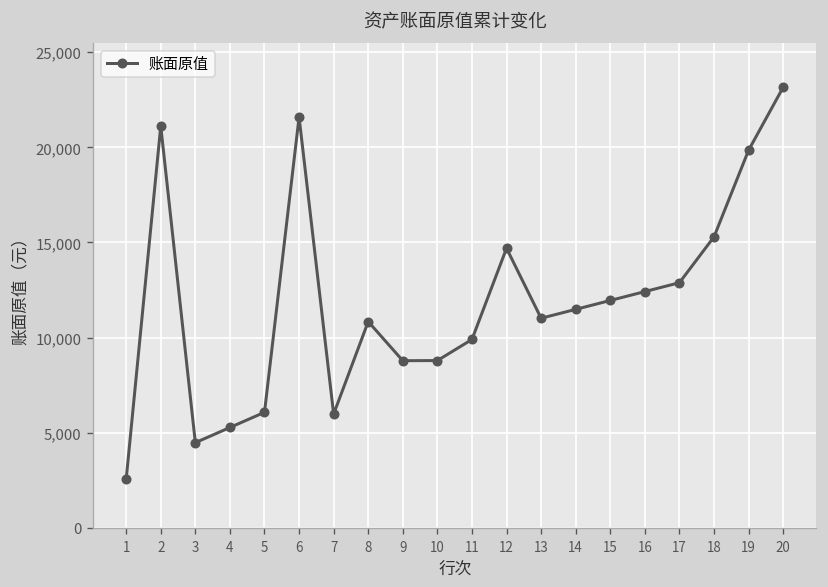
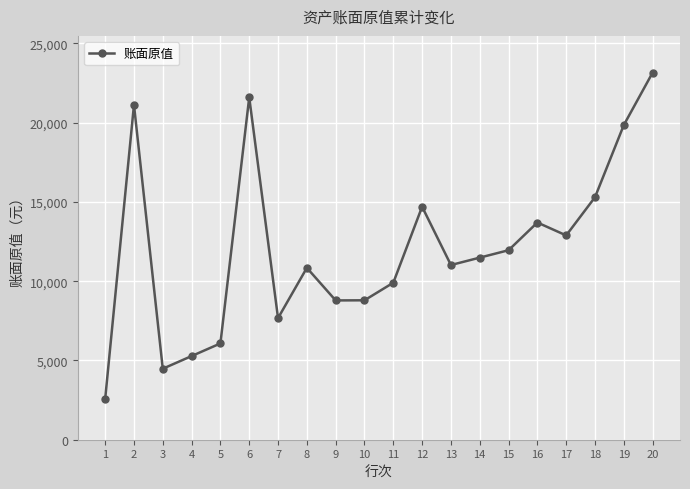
  {
    "1": "2,600",
    "2": "21,100",
    "3": "4,500",
    "4": "5,300",
    "5": "6,100",
    "6": "21,600",
-   "7": "6,000",
+   "7": "7,700",
    "8": "10,800",
    "9": "8,800",
    "10": "8,800",
    "11": "9,900",
    "12": "14,700",
    "13": "11,000",
    "14": "11,500",
    "15": "12,000",
-   "16": "12,400",
+   "16": "13,700",
    "17": "12,900",
    "18": "15,300",
    "19": "19,800",
    "20": "23,200"
  }
